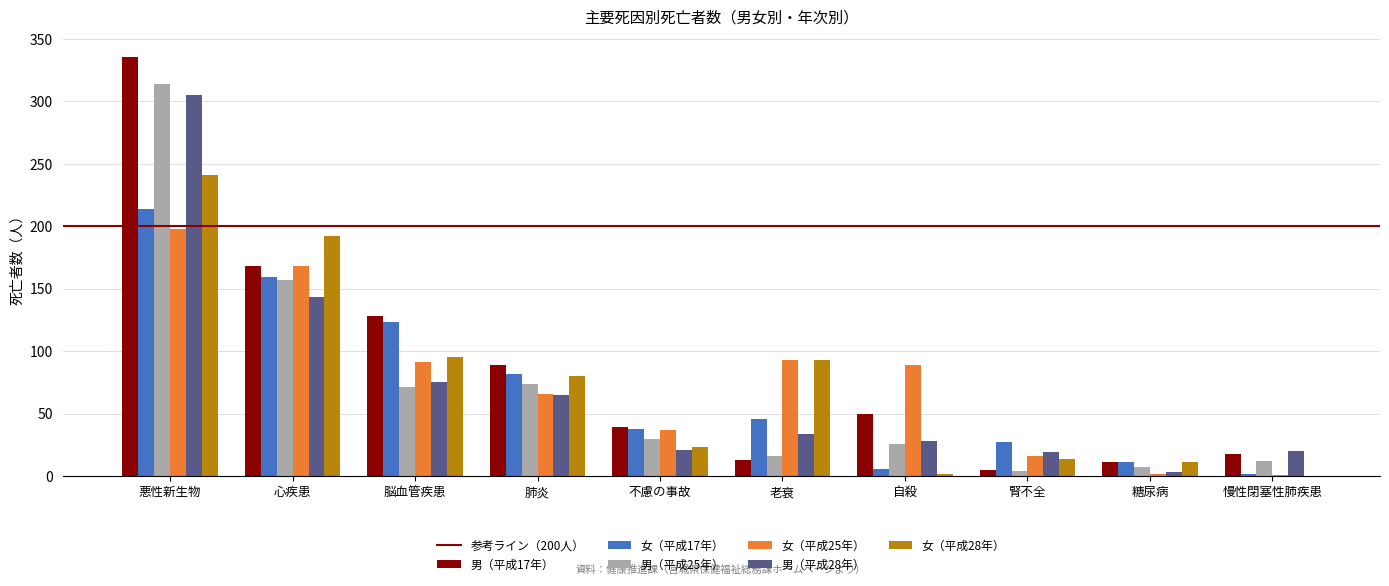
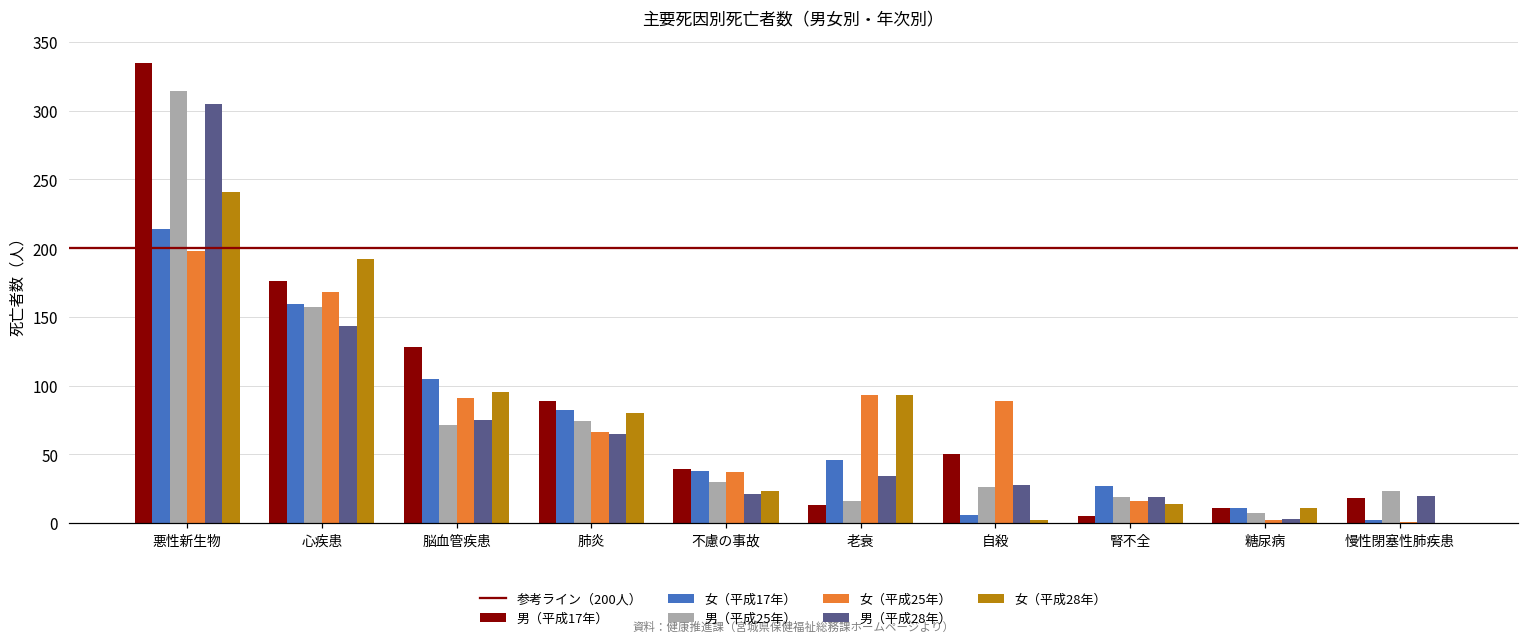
  {
    "男（平成17年）": {
      "悪性新生物": 335,
-     "心疾患": 168,
+     "心疾患": 176,
      "脳血管疾患": 128,
      "肺炎": 89,
      "不慮の事故": 39,
      "老衰": 13,
      "自殺": 50,
      "腎不全": 5,
      "糖尿病": 11,
      "慢性閉塞性肺疾患": 18
    },
    "女（平成17年）": {
      "悪性新生物": 214,
      "心疾患": 159,
-     "脳血管疾患": 123,
+     "脳血管疾患": 105,
      "肺炎": 82,
      "不慮の事故": 38,
      "老衰": 46,
      "自殺": 6,
      "腎不全": 27,
      "糖尿病": 11
    },
    "男（平成25年）": {
      "悪性新生物": 314,
      "心疾患": 157,
      "脳血管疾患": 71,
      "肺炎": 74,
      "不慮の事故": 30,
      "老衰": 16,
      "自殺": 26,
-     "腎不全": 4,
+     "腎不全": 19,
      "糖尿病": 7,
-     "慢性閉塞性肺疾患": 12
+     "慢性閉塞性肺疾患": 23
    },
    "女（平成25年）": {
      "悪性新生物": 198,
      "心疾患": 168,
      "脳血管疾患": 91,
      "肺炎": 66,
      "不慮の事故": 37,
      "老衰": 93,
      "自殺": 89,
      "腎不全": 16
    },
    "男（平成28年）": {
      "悪性新生物": 305,
      "心疾患": 143,
      "脳血管疾患": 75,
      "肺炎": 65,
      "不慮の事故": 21,
      "老衰": 34,
      "自殺": 28,
      "腎不全": 19,
      "糖尿病": 3,
      "慢性閉塞性肺疾患": 20
    },
    "女（平成28年）": {
      "悪性新生物": 241,
      "心疾患": 192,
      "脳血管疾患": 95,
      "肺炎": 80,
      "不慮の事故": 23,
      "老衰": 93,
      "腎不全": 14,
      "糖尿病": 11,
      "慢性閉塞性肺疾患": 0
    }
  }
